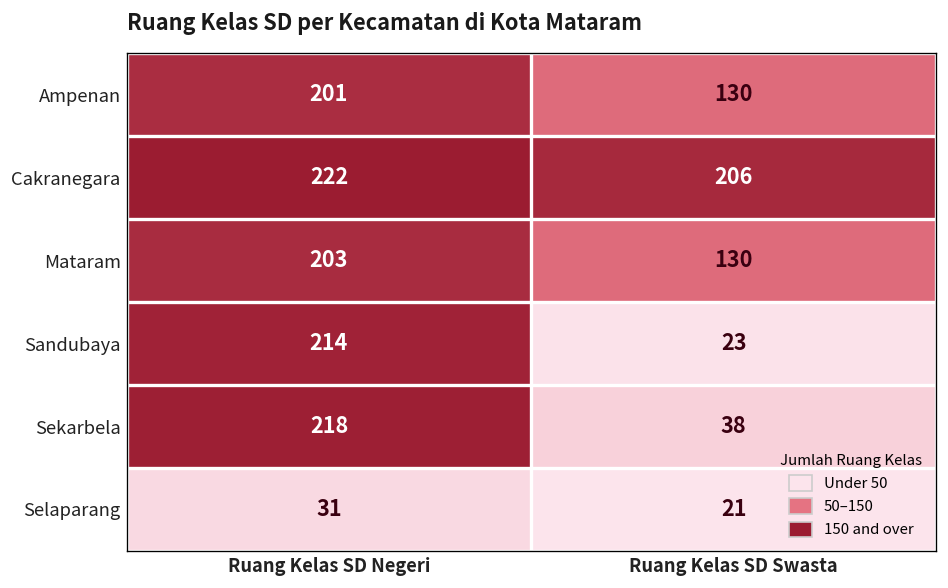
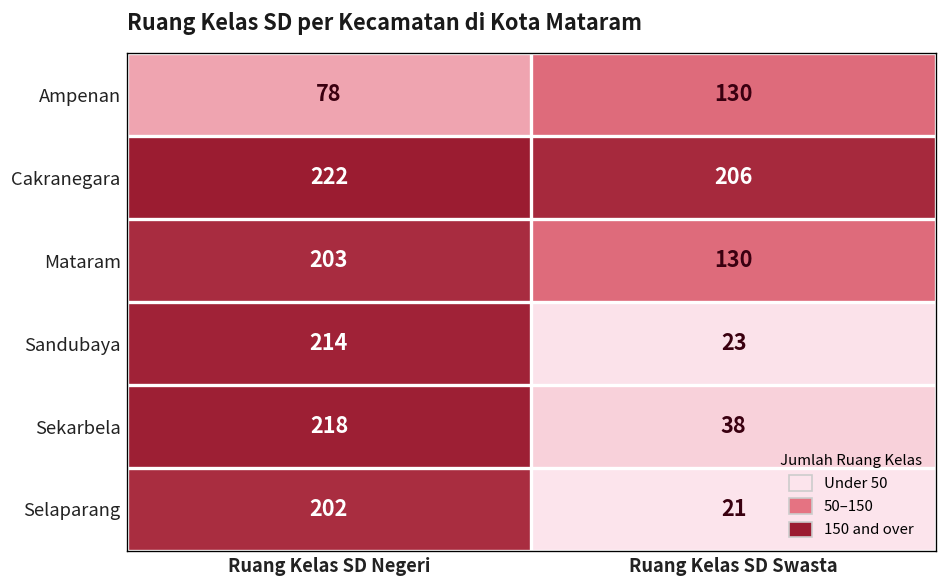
  {
    "Ampenan": {
-     "Ruang Kelas SD Negeri": 201,
+     "Ruang Kelas SD Negeri": 78,
      "Ruang Kelas SD Swasta": 130
    },
    "Cakranegara": {
      "Ruang Kelas SD Negeri": 222,
      "Ruang Kelas SD Swasta": 206
    },
    "Mataram": {
      "Ruang Kelas SD Negeri": 203,
      "Ruang Kelas SD Swasta": 130
    },
    "Sandubaya": {
      "Ruang Kelas SD Negeri": 214,
      "Ruang Kelas SD Swasta": 23
    },
    "Sekarbela": {
      "Ruang Kelas SD Negeri": 218,
      "Ruang Kelas SD Swasta": 38
    },
    "Selaparang": {
-     "Ruang Kelas SD Negeri": 31,
+     "Ruang Kelas SD Negeri": 202,
      "Ruang Kelas SD Swasta": 21
    }
  }
